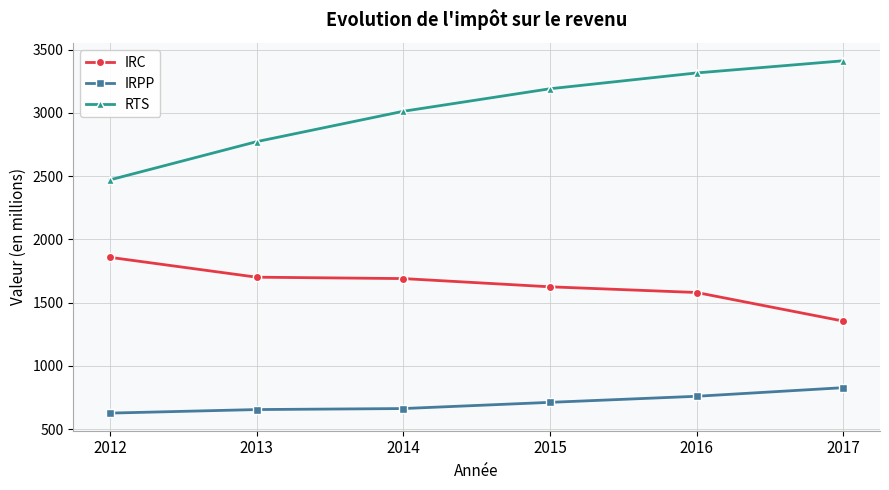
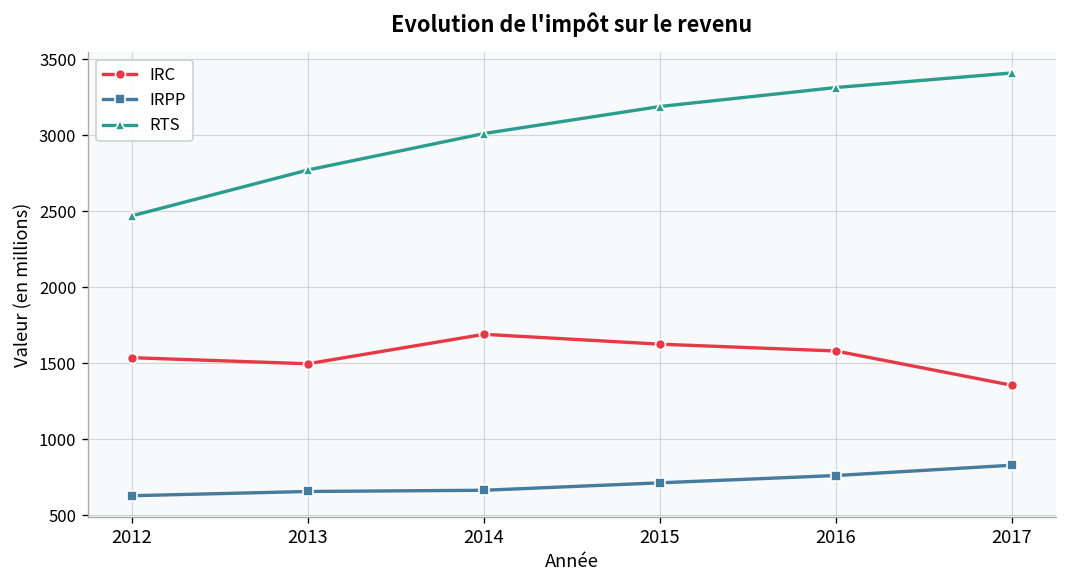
  {
    "IRC": {
-     "2012": 1860,
-     "2013": 1700,
+     "2012": 1540,
+     "2013": 1500,
      "2014": 1690,
      "2015": 1630,
      "2016": 1580,
      "2017": 1350
    }
  }
